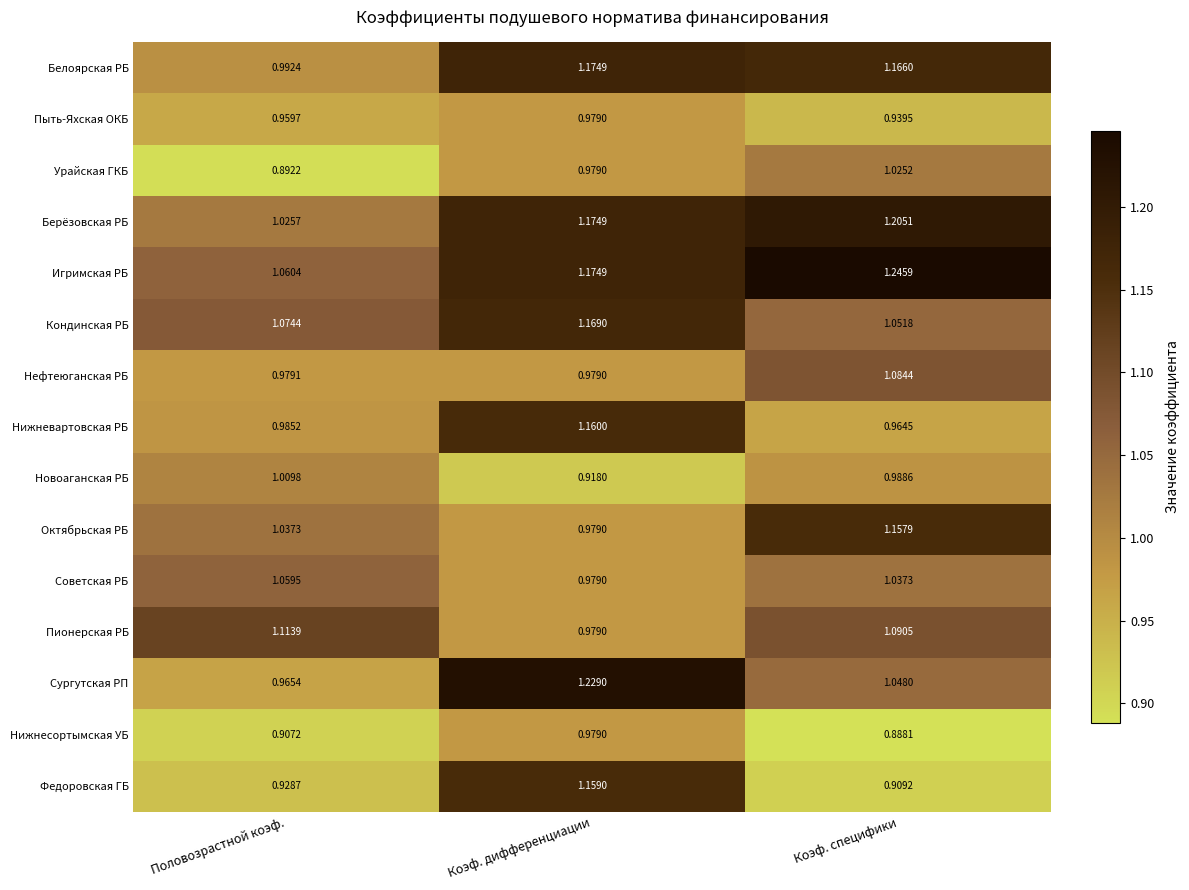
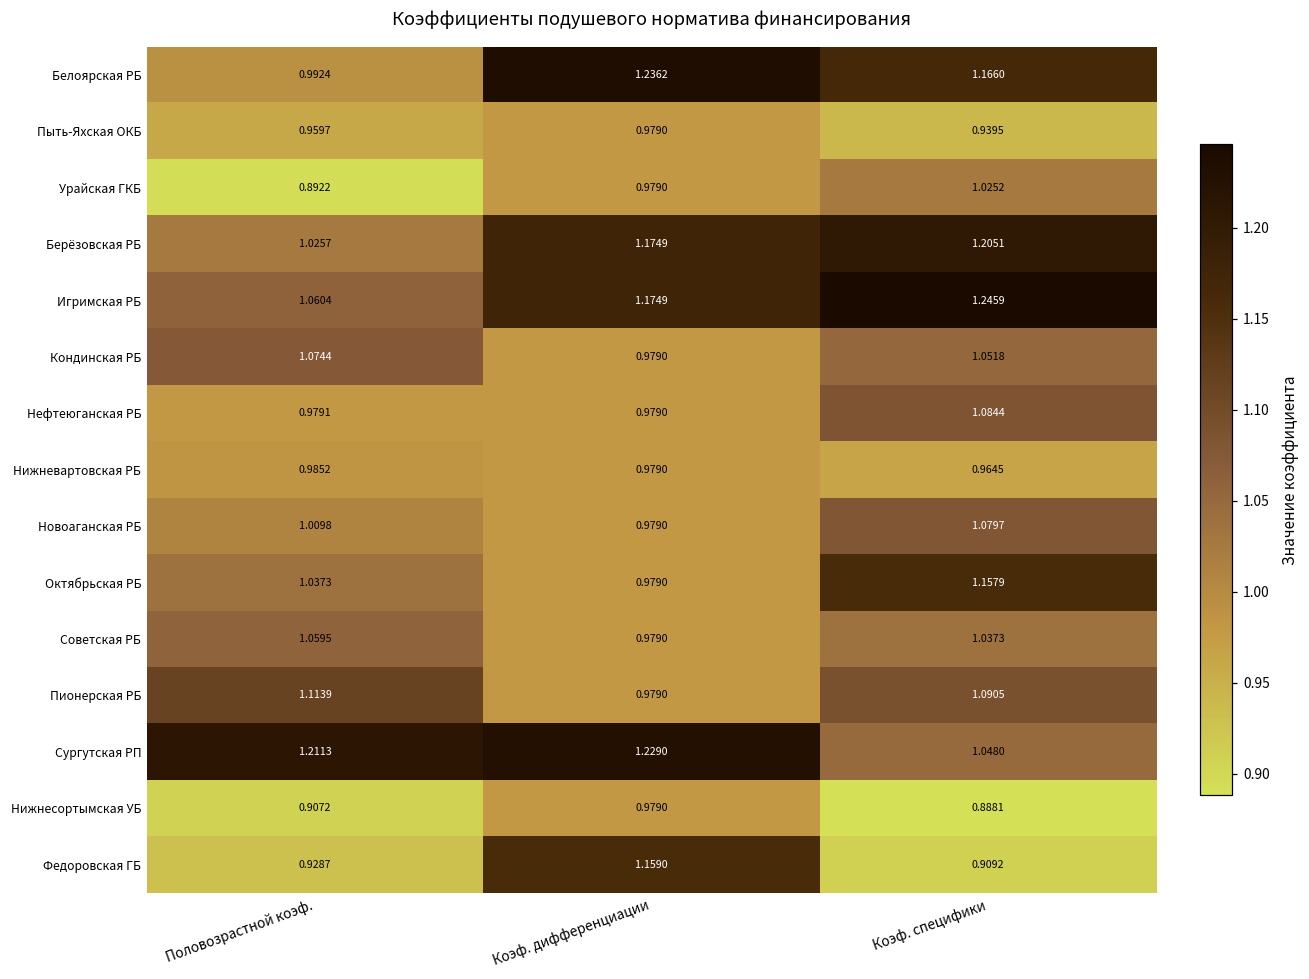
  {
    "Белоярская РБ": {
      "Половозрастной коэф.": 0.9924,
-     "Коэф. дифференциации": 1.1749,
+     "Коэф. дифференциации": 1.2362,
      "Коэф. специфики": 1.1660
    },
    "Пыть-Яхская ОКБ": {
      "Половозрастной коэф.": 0.9597,
      "Коэф. дифференциации": 0.9790,
      "Коэф. специфики": 0.9395
    },
    "Урайская ГКБ": {
      "Половозрастной коэф.": 0.8922,
      "Коэф. дифференциации": 0.9790,
      "Коэф. специфики": 1.0252
    },
    "Берёзовская РБ": {
      "Половозрастной коэф.": 1.0257,
      "Коэф. дифференциации": 1.1749,
      "Коэф. специфики": 1.2051
    },
    "Игримская РБ": {
      "Половозрастной коэф.": 1.0604,
      "Коэф. дифференциации": 1.1749,
      "Коэф. специфики": 1.2459
    },
    "Кондинская РБ": {
      "Половозрастной коэф.": 1.0744,
-     "Коэф. дифференциации": 1.1690,
+     "Коэф. дифференциации": 0.9790,
      "Коэф. специфики": 1.0518
    },
    "Нефтеюганская РБ": {
      "Половозрастной коэф.": 0.9791,
      "Коэф. дифференциации": 0.9790,
      "Коэф. специфики": 1.0844
    },
    "Нижневартовская РБ": {
      "Половозрастной коэф.": 0.9852,
-     "Коэф. дифференциации": 1.1600,
+     "Коэф. дифференциации": 0.9790,
      "Коэф. специфики": 0.9645
    },
    "Новоаганская РБ": {
      "Половозрастной коэф.": 1.0098,
-     "Коэф. дифференциации": 0.9180,
-     "Коэф. специфики": 0.9886
+     "Коэф. дифференциации": 0.9790,
+     "Коэф. специфики": 1.0797
    },
    "Октябрьская РБ": {
      "Половозрастной коэф.": 1.0373,
      "Коэф. дифференциации": 0.9790,
      "Коэф. специфики": 1.1579
    },
    "Советская РБ": {
      "Половозрастной коэф.": 1.0595,
      "Коэф. дифференциации": 0.9790,
      "Коэф. специфики": 1.0373
    },
    "Пионерская РБ": {
      "Половозрастной коэф.": 1.1139,
      "Коэф. дифференциации": 0.9790,
      "Коэф. специфики": 1.0905
    },
    "Сургутская РП": {
-     "Половозрастной коэф.": 0.9654,
+     "Половозрастной коэф.": 1.2113,
      "Коэф. дифференциации": 1.2290,
      "Коэф. специфики": 1.0480
    },
    "Нижнесортымская УБ": {
      "Половозрастной коэф.": 0.9072,
      "Коэф. дифференциации": 0.9790,
      "Коэф. специфики": 0.8881
    },
    "Федоровская ГБ": {
      "Половозрастной коэф.": 0.9287,
      "Коэф. дифференциации": 1.1590,
      "Коэф. специфики": 0.9092
    }
  }
